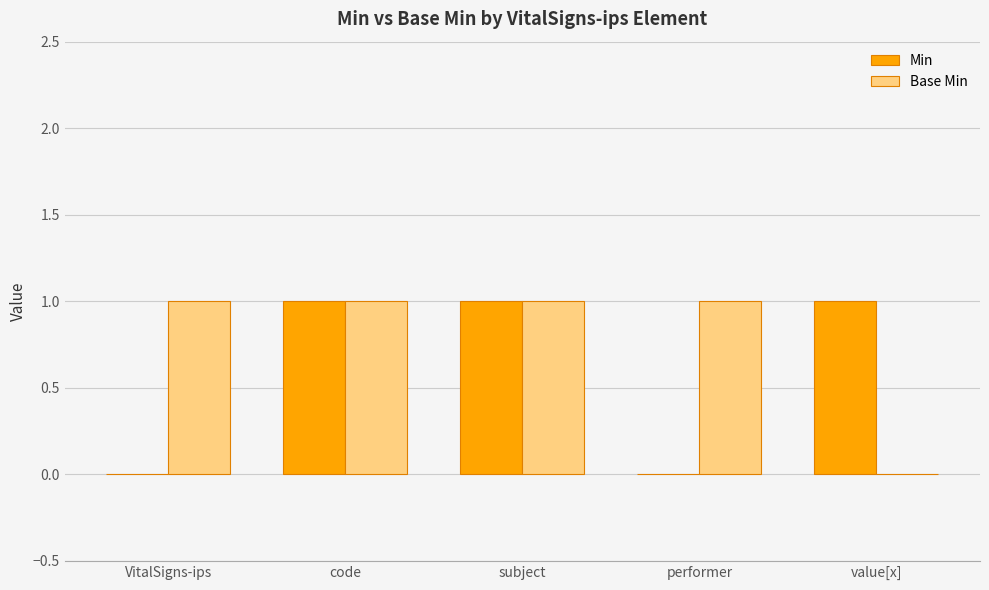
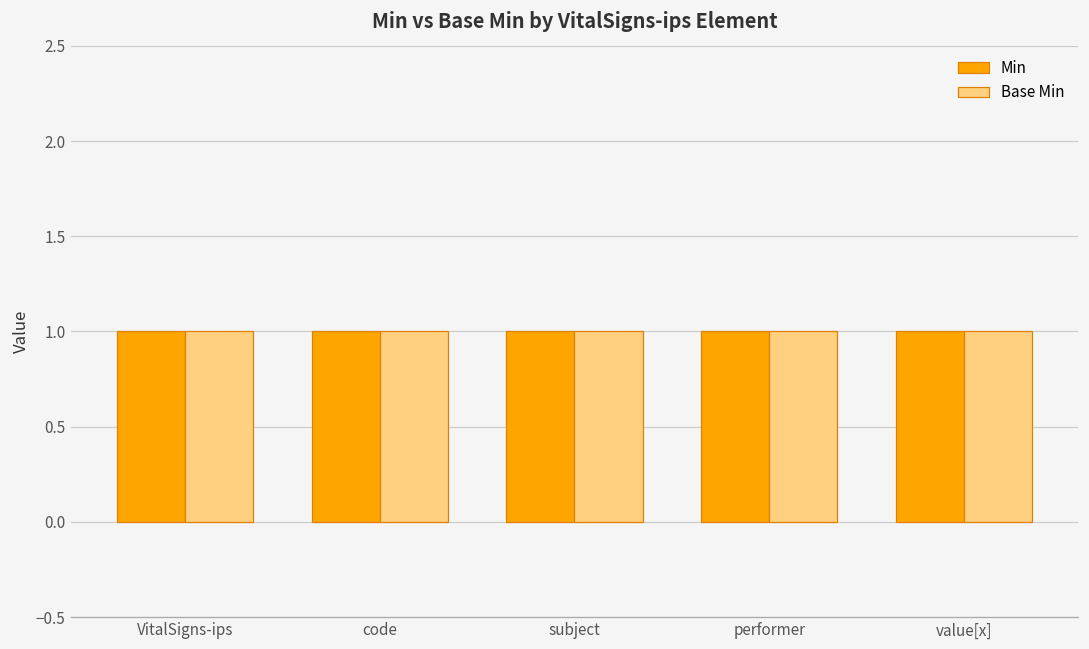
  {
    "Min": {
-     "VitalSigns-ips": 0,
+     "VitalSigns-ips": 1,
      "code": 1,
      "subject": 1,
-     "performer": 0,
+     "performer": 1,
      "value[x]": 1
    },
    "Base Min": {
      "VitalSigns-ips": 1,
      "code": 1,
      "subject": 1,
      "performer": 1,
-     "value[x]": 0
+     "value[x]": 1
    }
  }
